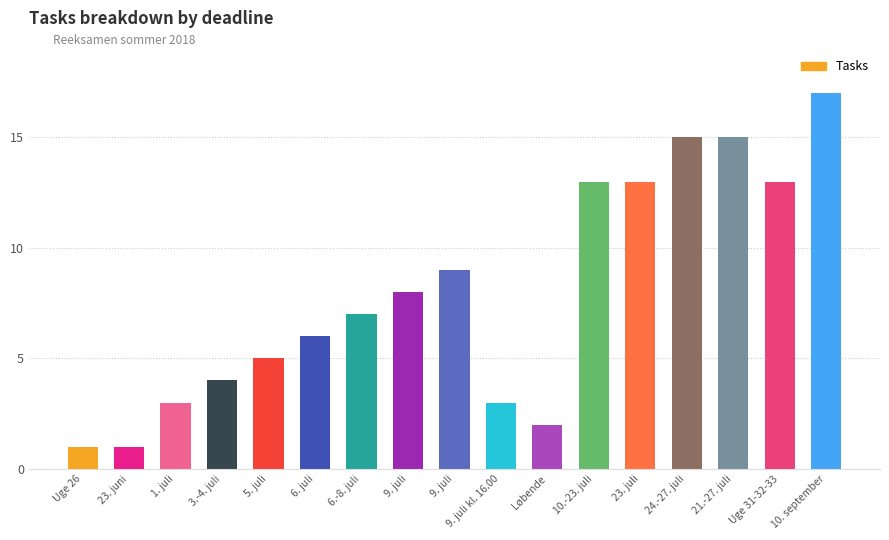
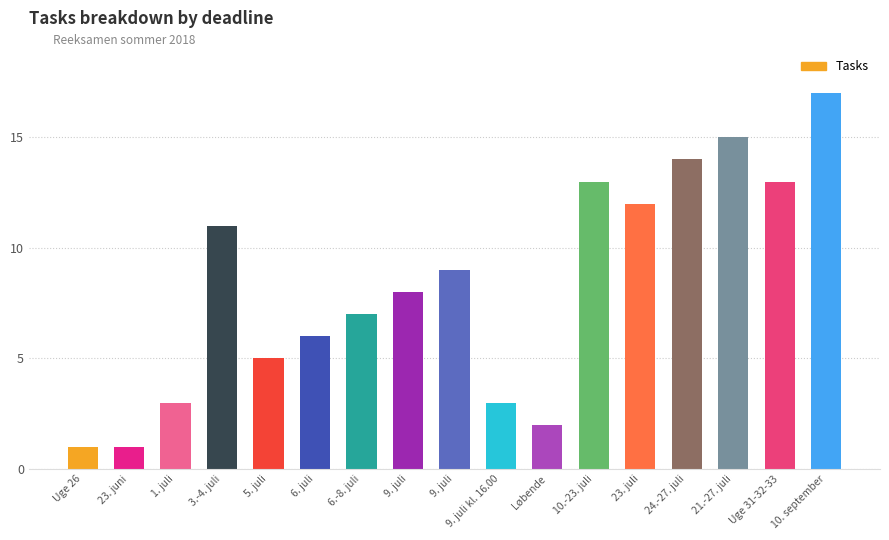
  {
    "Uge 26": 1,
    "23. juni": 1,
    "1. juli": 3,
-   "3.-4. juli": 4,
+   "3.-4. juli": 11,
    "5. juli": 5,
    "6. juli": 6,
    "6.-8. juli": 7,
    "9. juli kl. 16.00": 3,
    "Løbende": 2,
    "10.-23. juli": 13,
-   "23. juli": 13,
-   "24.-27. juli": 15,
+   "23. juli": 12,
+   "24.-27. juli": 14,
    "21.-27. juli": 15,
    "Uge 31-32-33": 13,
    "10. september": 17
  }
